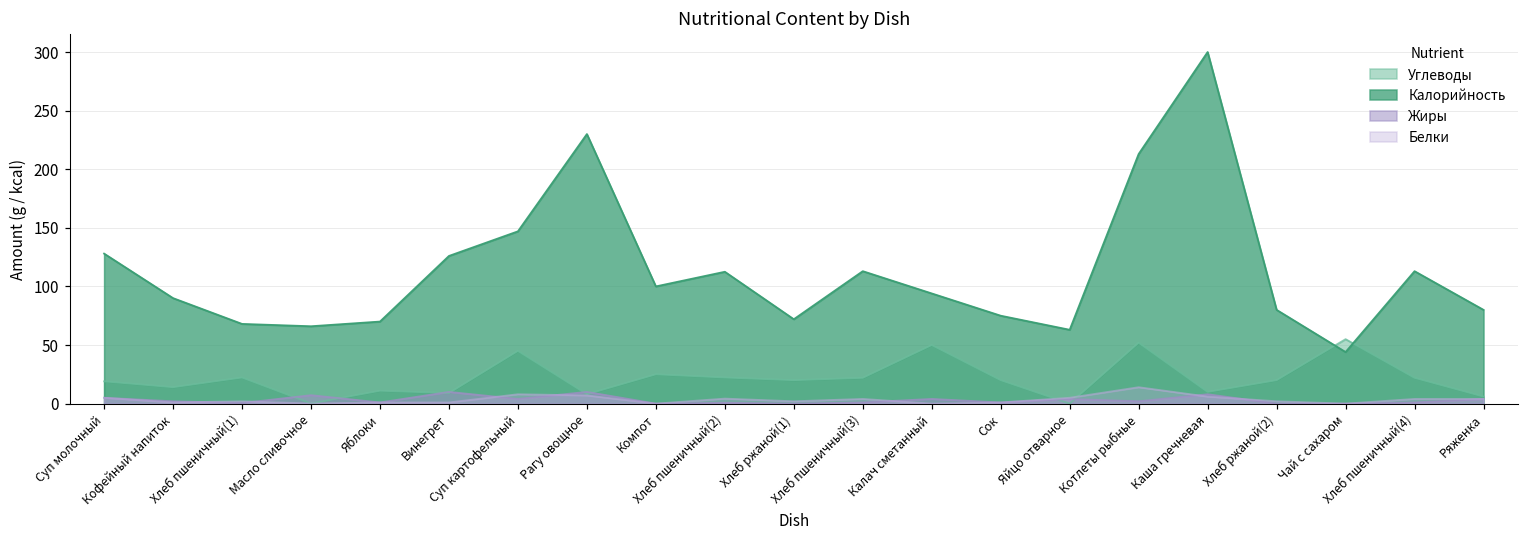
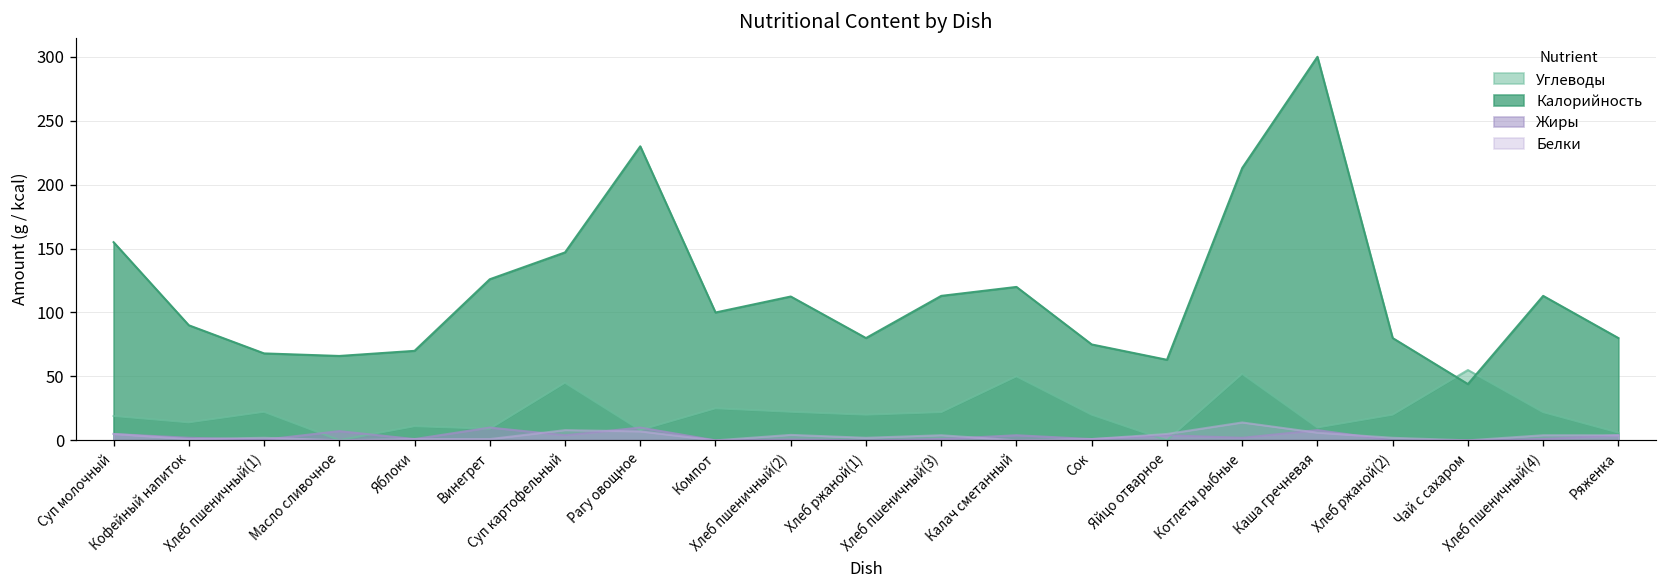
  {
    "Углеводы": {
      "Суп молочный": 19,
      "Кофейный напиток": 14,
      "Хлеб пшеничный(1)": 22,
      "Яблоки": 11,
      "Суп картофельный": 45,
      "Компот": 25,
      "Хлеб пшеничный(2)": 22,
      "Хлеб ржаной(1)": 20,
      "Хлеб пшеничный(3)": 22,
      "Калач сметанный": 50,
      "Сок": 20,
      "Яйцо отварное": 0,
      "Котлеты рыбные": 52,
      "Хлеб ржаной(2)": 20,
      "Чай с сахаром": 55,
      "Хлеб пшеничный(4)": 22
    },
    "Калорийность": {
-     "Суп молочный": 128,
+     "Суп молочный": 155,
      "Кофейный напиток": 90,
      "Хлеб пшеничный(1)": 68,
      "Масло сливочное": 66,
      "Яблоки": 70,
      "Винегрет": 126,
      "Суп картофельный": 147,
      "Рагу овощное": 230,
      "Компот": 100,
      "Хлеб пшеничный(2)": 113,
-     "Хлеб ржаной(1)": 72,
+     "Хлеб ржаной(1)": 80,
      "Хлеб пшеничный(3)": 113,
-     "Калач сметанный": 94,
+     "Калач сметанный": 120,
      "Сок": 75,
      "Яйцо отварное": 63,
      "Котлеты рыбные": 213,
      "Каша гречневая": 300,
      "Хлеб ржаной(2)": 80,
      "Чай с сахаром": 44,
      "Хлеб пшеничный(4)": 113,
      "Ряженка": 80
    }
  }
